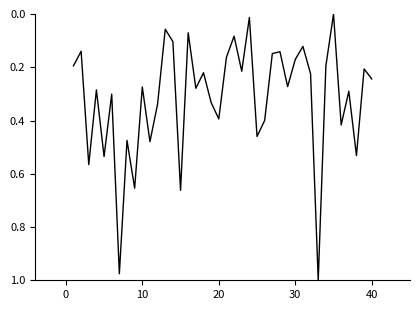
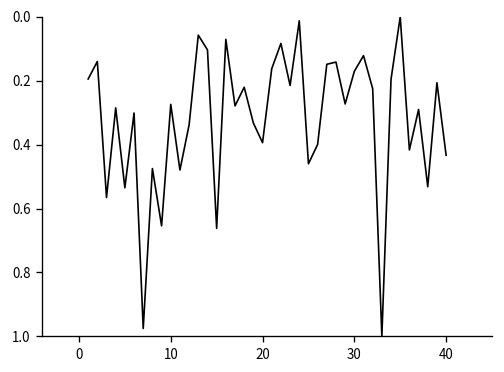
  {
    "10": 0.27,
    "20": 0.39,
    "30": 0.17,
-   "40": 0.24
+   "40": 0.43
  }
